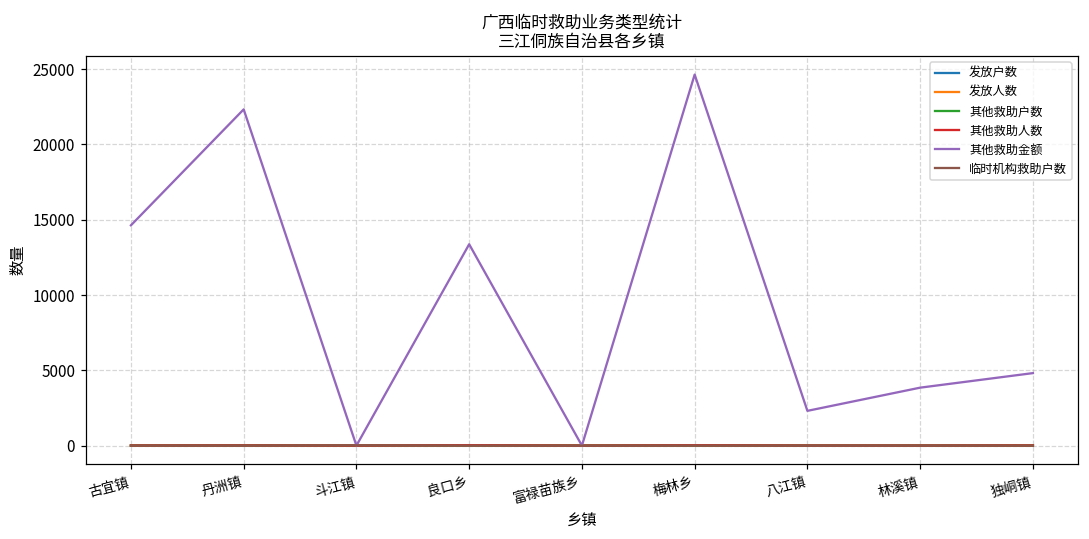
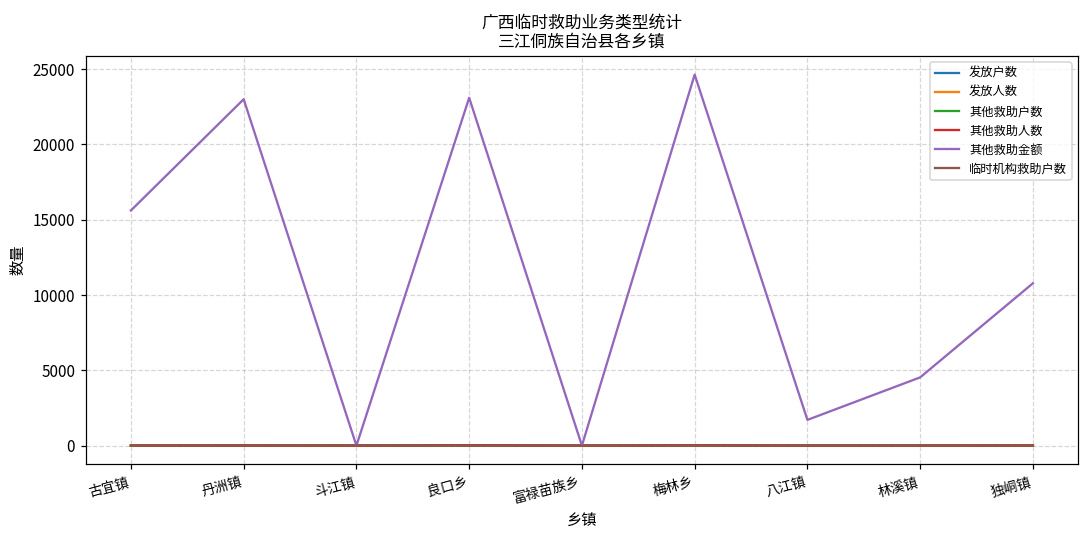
  {
    "临时机构救助户数": {
      "古宜镇": 0,
      "丹洲镇": 0,
      "良口乡": 0,
      "梅林乡": 0,
      "八江镇": 0,
      "林溪镇": 0,
      "独峒镇": 0
    },
    "其他救助金额": {
-     "古宜镇": 14600,
-     "丹洲镇": 22300,
-     "良口乡": 13400,
+     "古宜镇": 15600,
+     "丹洲镇": 23000,
+     "良口乡": 23100,
      "梅林乡": 24600,
-     "八江镇": 2300,
-     "林溪镇": 3900,
-     "独峒镇": 4800
+     "八江镇": 1700,
+     "林溪镇": 4500,
+     "独峒镇": 10800
    }
  }
